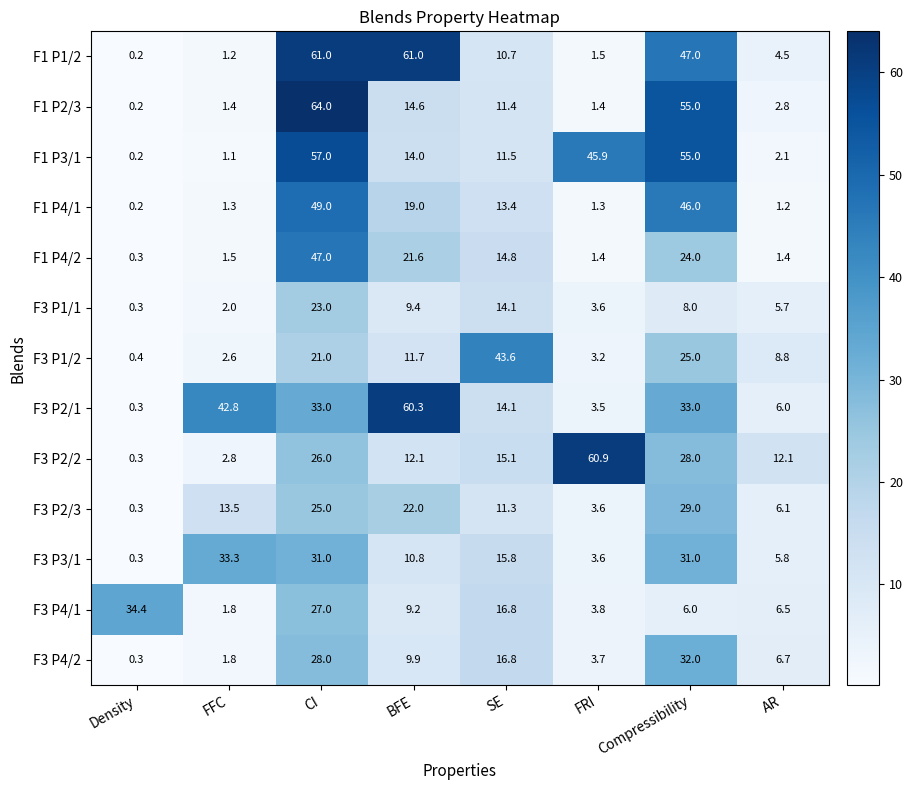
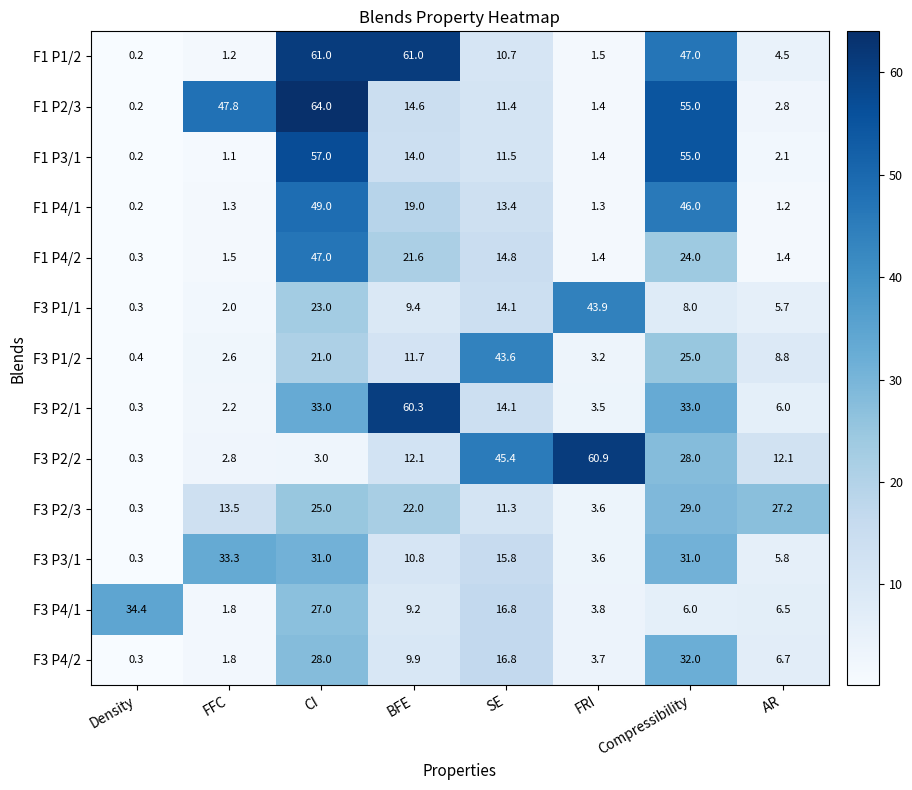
  {
    "F1 P1/2": {
      "Density": 0.2,
      "FFC": 1.2,
      "CI": 61.0,
      "BFE": 61.0,
      "SE": 10.7,
      "FRI": 1.5,
      "Compressibility": 47.0,
      "AR": 4.5
    },
    "F1 P2/3": {
      "Density": 0.2,
-     "FFC": 1.4,
+     "FFC": 47.8,
      "CI": 64.0,
      "BFE": 14.6,
      "SE": 11.4,
      "FRI": 1.4,
      "Compressibility": 55.0,
      "AR": 2.8
    },
    "F1 P3/1": {
      "Density": 0.2,
      "FFC": 1.1,
      "CI": 57.0,
      "BFE": 14.0,
      "SE": 11.5,
-     "FRI": 45.9,
+     "FRI": 1.4,
      "Compressibility": 55.0,
      "AR": 2.1
    },
    "F1 P4/1": {
      "Density": 0.2,
      "FFC": 1.3,
      "CI": 49.0,
      "BFE": 19.0,
      "SE": 13.4,
      "FRI": 1.3,
      "Compressibility": 46.0,
      "AR": 1.2
    },
    "F1 P4/2": {
      "Density": 0.3,
      "FFC": 1.5,
      "CI": 47.0,
      "BFE": 21.6,
      "SE": 14.8,
      "FRI": 1.4,
      "Compressibility": 24.0,
      "AR": 1.4
    },
    "F3 P1/1": {
      "Density": 0.3,
      "FFC": 2.0,
      "CI": 23.0,
      "BFE": 9.4,
      "SE": 14.1,
-     "FRI": 3.6,
+     "FRI": 43.9,
      "Compressibility": 8.0,
      "AR": 5.7
    },
    "F3 P1/2": {
      "Density": 0.4,
      "FFC": 2.6,
      "CI": 21.0,
      "BFE": 11.7,
      "SE": 43.6,
      "FRI": 3.2,
      "Compressibility": 25.0,
      "AR": 8.8
    },
    "F3 P2/1": {
      "Density": 0.3,
-     "FFC": 42.8,
+     "FFC": 2.2,
      "CI": 33.0,
      "BFE": 60.3,
      "SE": 14.1,
      "FRI": 3.5,
      "Compressibility": 33.0,
      "AR": 6.0
    },
    "F3 P2/2": {
      "Density": 0.3,
      "FFC": 2.8,
-     "CI": 26.0,
+     "CI": 3.0,
      "BFE": 12.1,
-     "SE": 15.1,
+     "SE": 45.4,
      "FRI": 60.9,
      "Compressibility": 28.0,
      "AR": 12.1
    },
    "F3 P2/3": {
      "Density": 0.3,
      "FFC": 13.5,
      "CI": 25.0,
      "BFE": 22.0,
      "SE": 11.3,
      "FRI": 3.6,
      "Compressibility": 29.0,
-     "AR": 6.1
+     "AR": 27.2
    },
    "F3 P3/1": {
      "Density": 0.3,
      "FFC": 33.3,
      "CI": 31.0,
      "BFE": 10.8,
      "SE": 15.8,
      "FRI": 3.6,
      "Compressibility": 31.0,
      "AR": 5.8
    },
    "F3 P4/1": {
      "Density": 34.4,
      "FFC": 1.8,
      "CI": 27.0,
      "BFE": 9.2,
      "SE": 16.8,
      "FRI": 3.8,
      "Compressibility": 6.0,
      "AR": 6.5
    },
    "F3 P4/2": {
      "Density": 0.3,
      "FFC": 1.8,
      "CI": 28.0,
      "BFE": 9.9,
      "SE": 16.8,
      "FRI": 3.7,
      "Compressibility": 32.0,
      "AR": 6.7
    }
  }
